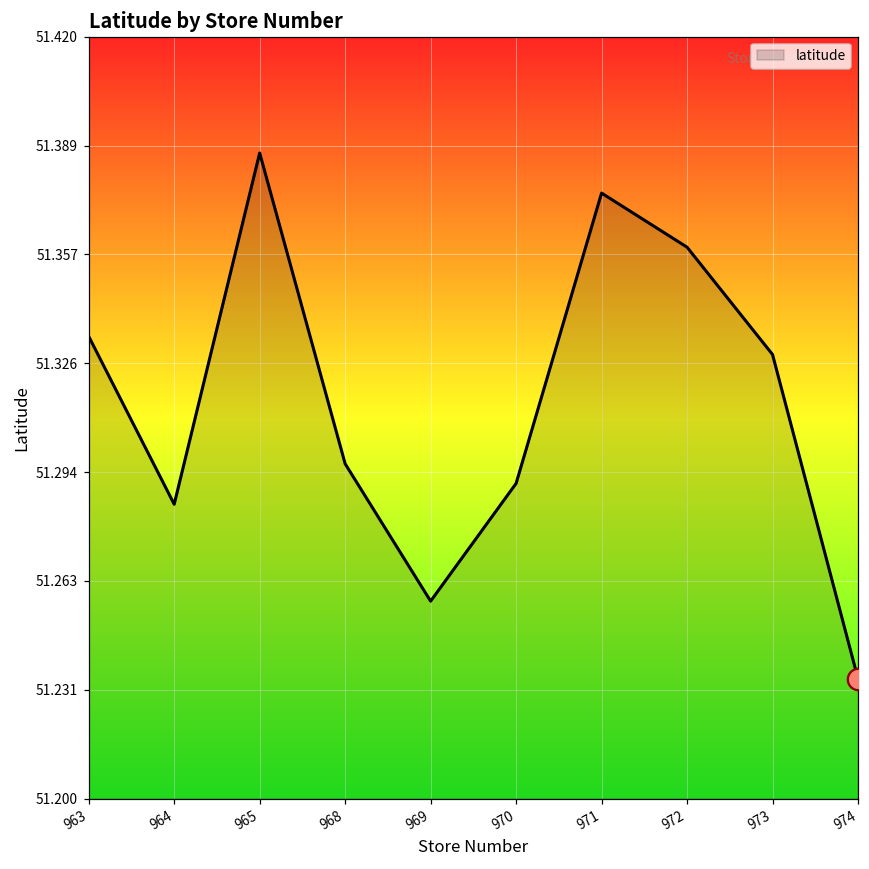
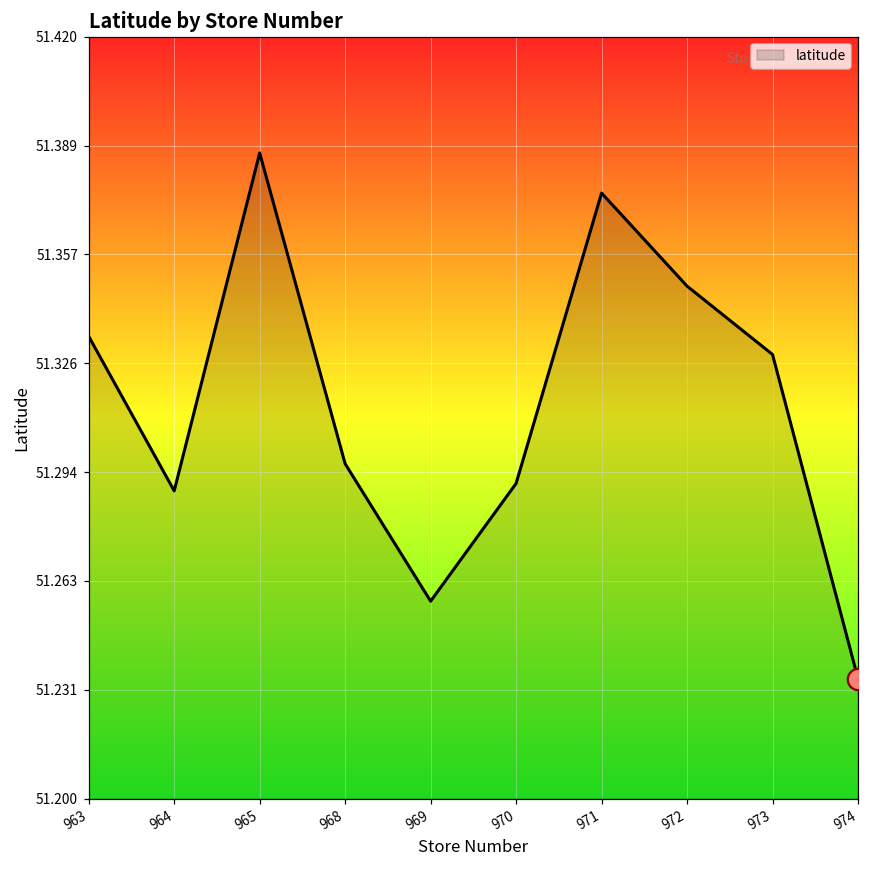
  {
    "latitude": {
      "963": 51.333,
-     "964": 51.285,
+     "964": 51.289,
      "965": 51.386,
      "968": 51.297,
      "969": 51.257,
      "970": 51.291,
      "971": 51.375,
-     "972": 51.359,
+     "972": 51.348,
      "973": 51.328
    }
  }
